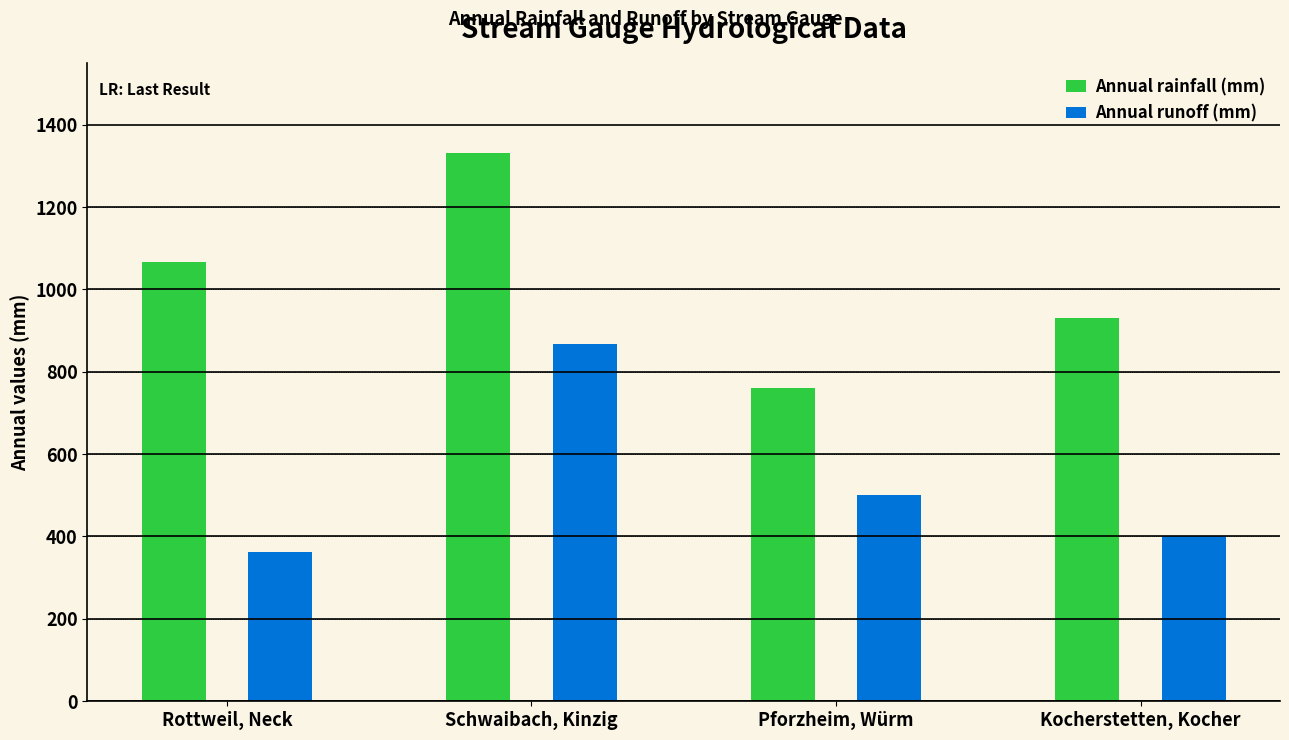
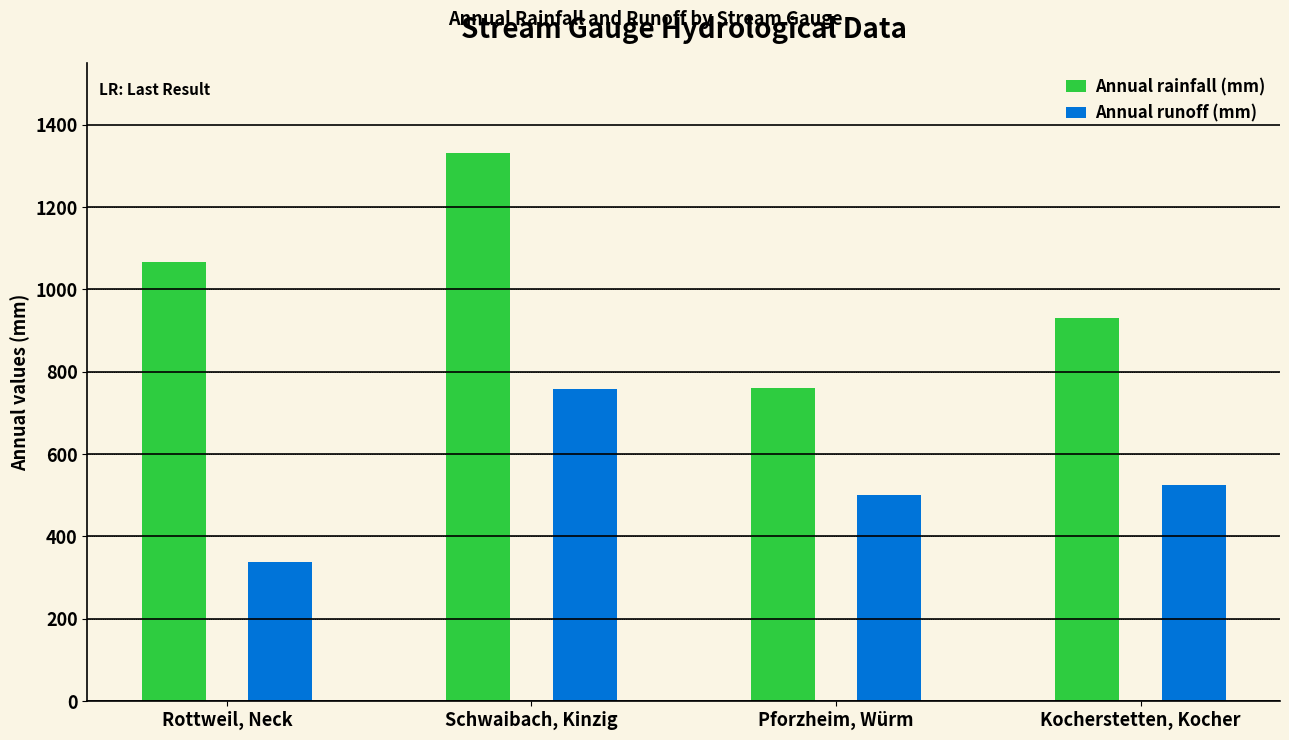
  {
    "Annual rainfall (mm)": {
      "Rottweil, Neck": 1070,
      "Schwaibach, Kinzig": 1330,
      "Pforzheim, Würm": 760,
      "Kocherstetten, Kocher": 930
    },
    "Annual runoff (mm)": {
-     "Rottweil, Neck": 360,
-     "Schwaibach, Kinzig": 870,
+     "Rottweil, Neck": 340,
+     "Schwaibach, Kinzig": 760,
      "Pforzheim, Würm": 500,
-     "Kocherstetten, Kocher": 400
+     "Kocherstetten, Kocher": 530
    }
  }
